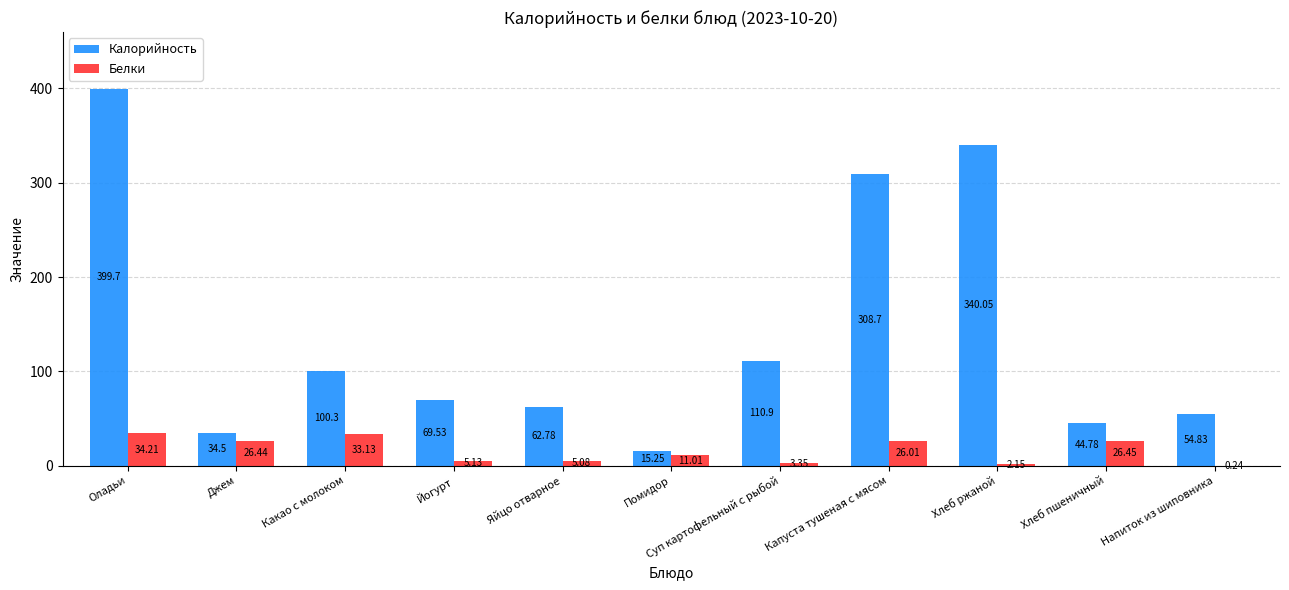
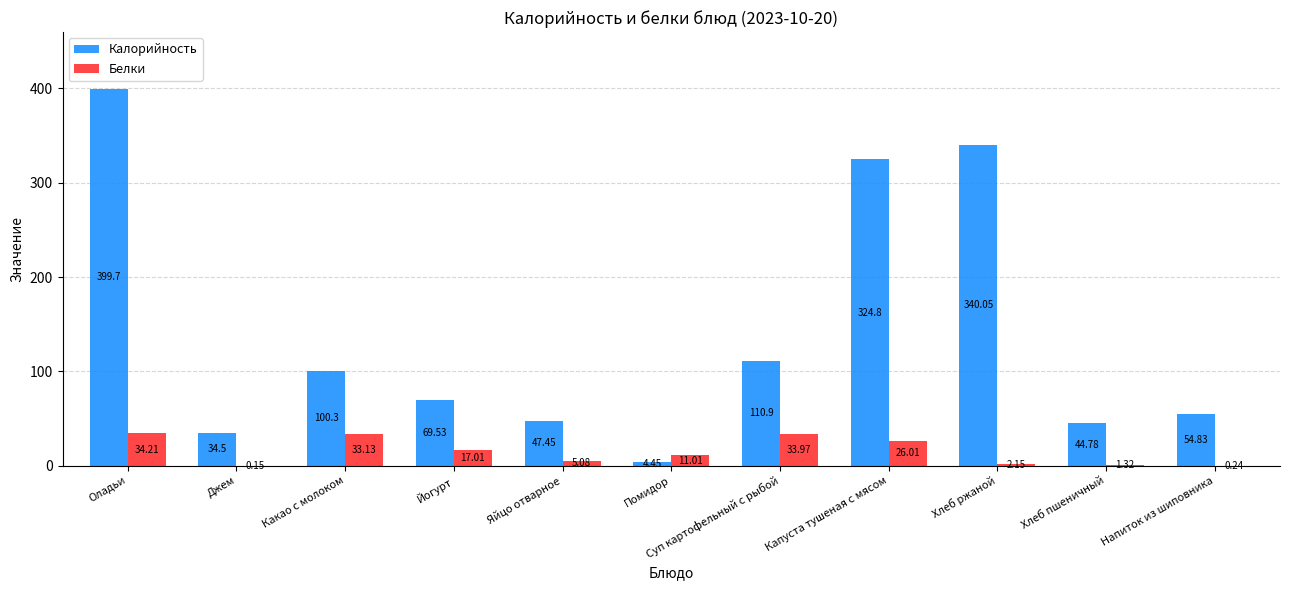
  {
    "Калорийность": {
      "Оладьи": 399.7,
      "Джем": 34.5,
      "Какао с молоком": 100.3,
      "Йогурт": 69.53,
-     "Яйцо отварное": 62.78,
-     "Помидор": 15.25,
+     "Яйцо отварное": 47.45,
+     "Помидор": 4.45,
      "Суп картофельный с рыбой": 110.9,
-     "Капуста тушеная с мясом": 308.7,
+     "Капуста тушеная с мясом": 324.8,
      "Хлеб ржаной": 340.05,
      "Хлеб пшеничный": 44.78,
      "Напиток из шиповника": 54.83
    },
    "Белки": {
      "Оладьи": 34.21,
-     "Джем": 26.44,
+     "Джем": 0.15,
      "Какао с молоком": 33.13,
-     "Йогурт": 5.13,
+     "Йогурт": 17.01,
      "Яйцо отварное": 5.08,
      "Помидор": 11.01,
-     "Суп картофельный с рыбой": 3.35,
+     "Суп картофельный с рыбой": 33.97,
      "Капуста тушеная с мясом": 26.01,
      "Хлеб ржаной": 2.15,
-     "Хлеб пшеничный": 26.45,
+     "Хлеб пшеничный": 1.32,
      "Напиток из шиповника": 0.24
    }
  }
